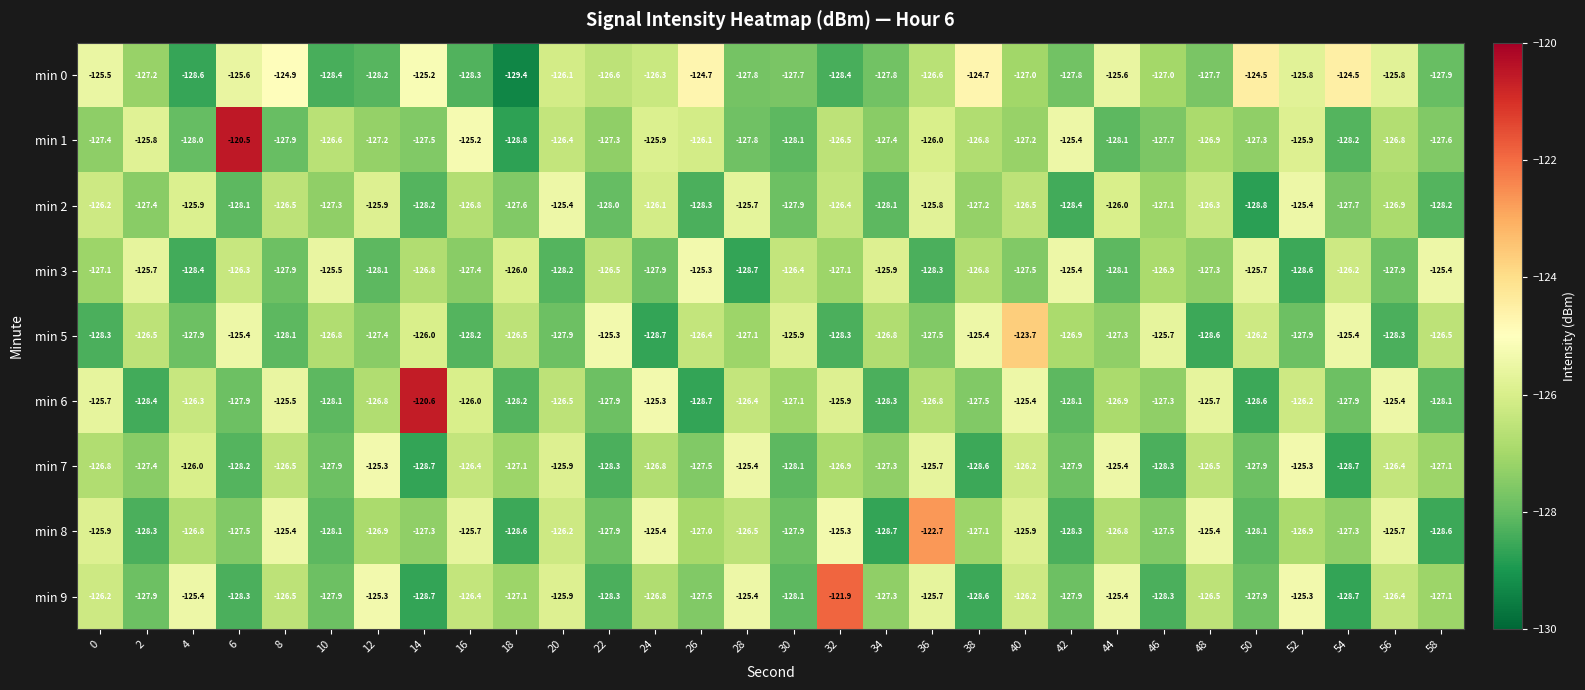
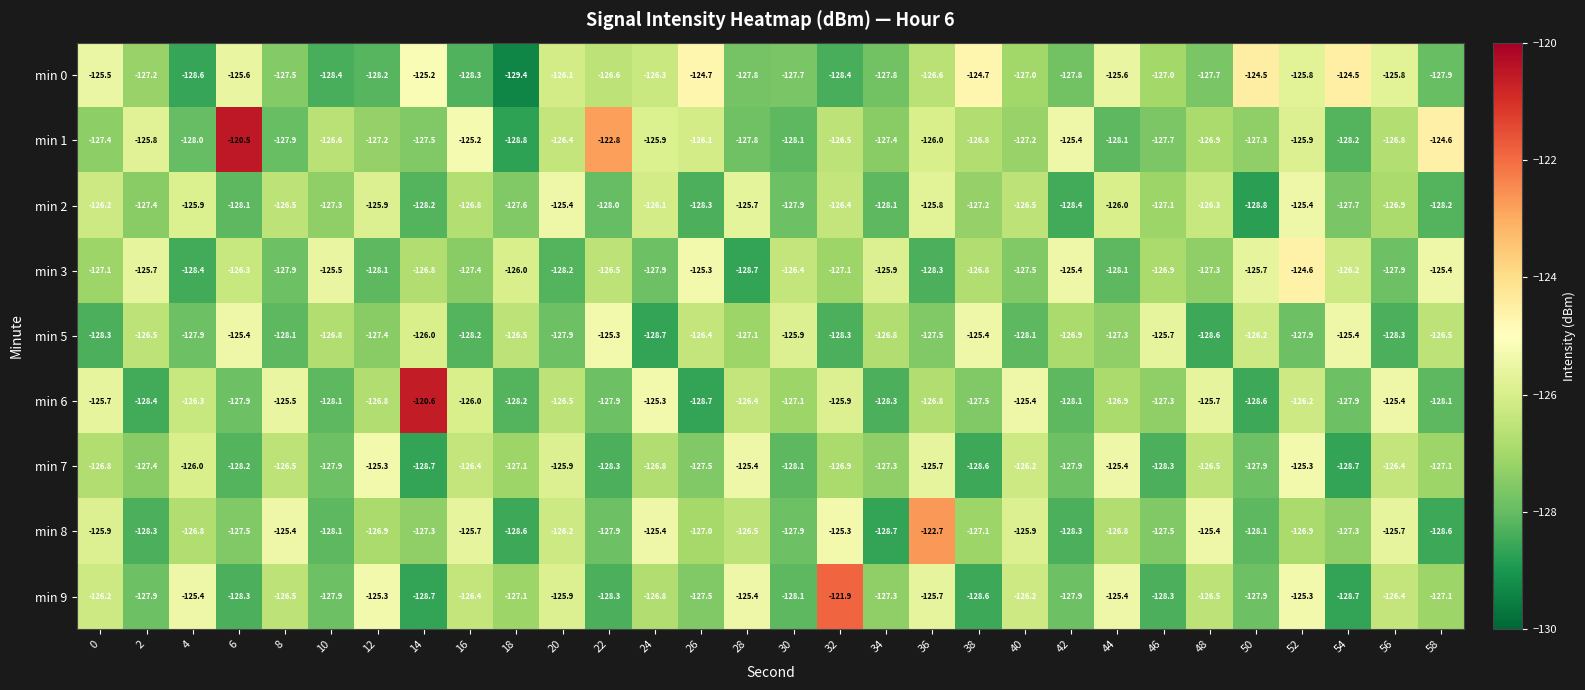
  {
    "min 0": {
      "0": -125.5,
      "2": -127.2,
      "4": -128.6,
      "6": -125.6,
-     "8": -124.9,
+     "8": -127.5,
      "10": -128.4,
      "12": -128.2,
      "14": -125.2,
      "16": -128.3,
      "18": -129.4,
      "20": -126.1,
      "22": -126.6,
      "24": -126.3,
      "26": -124.7,
      "28": -127.8,
      "30": -127.7,
      "32": -128.4,
      "34": -127.8,
      "36": -126.6,
      "38": -124.7,
      "40": -127.0,
      "42": -127.8,
      "44": -125.6,
      "46": -127.0,
      "48": -127.7,
      "50": -124.5,
      "52": -125.8,
      "54": -124.5,
      "56": -125.8,
      "58": -127.9
    },
    "min 1": {
      "0": -127.4,
      "2": -125.8,
      "4": -128.0,
      "6": -120.5,
      "8": -127.9,
      "10": -126.6,
      "12": -127.2,
      "14": -127.5,
      "16": -125.2,
      "18": -128.8,
      "20": -126.4,
-     "22": -127.3,
+     "22": -122.8,
      "24": -125.9,
      "26": -126.1,
      "28": -127.8,
      "30": -128.1,
      "32": -126.5,
      "34": -127.4,
      "36": -126.0,
      "38": -126.8,
      "40": -127.2,
      "42": -125.4,
      "44": -128.1,
      "46": -127.7,
      "48": -126.9,
      "50": -127.3,
      "52": -125.9,
      "54": -128.2,
      "56": -126.8,
-     "58": -127.6
+     "58": -124.6
    },
    "min 3": {
      "0": -127.1,
      "2": -125.7,
      "4": -128.4,
      "6": -126.3,
      "8": -127.9,
      "10": -125.5,
      "12": -128.1,
      "14": -126.8,
      "16": -127.4,
      "18": -126.0,
      "20": -128.2,
      "22": -126.5,
      "24": -127.9,
      "26": -125.3,
      "28": -128.7,
      "30": -126.4,
      "32": -127.1,
      "34": -125.9,
      "36": -128.3,
      "38": -126.8,
      "40": -127.5,
      "42": -125.4,
      "44": -128.1,
      "46": -126.9,
      "48": -127.3,
      "50": -125.7,
-     "52": -128.6,
+     "52": -124.6,
      "54": -126.2,
      "56": -127.9,
      "58": -125.4
    },
    "min 5": {
      "0": -128.3,
      "2": -126.5,
      "4": -127.9,
      "6": -125.4,
      "8": -128.1,
      "10": -126.8,
      "12": -127.4,
      "14": -126.0,
      "16": -128.2,
      "18": -126.5,
      "20": -127.9,
      "22": -125.3,
      "24": -128.7,
      "26": -126.4,
      "28": -127.1,
      "30": -125.9,
      "32": -128.3,
      "34": -126.8,
      "36": -127.5,
      "38": -125.4,
-     "40": -123.7,
+     "40": -128.1,
      "42": -126.9,
      "44": -127.3,
      "46": -125.7,
      "48": -128.6,
      "50": -126.2,
      "52": -127.9,
      "54": -125.4,
      "56": -128.3,
      "58": -126.5
    }
  }
